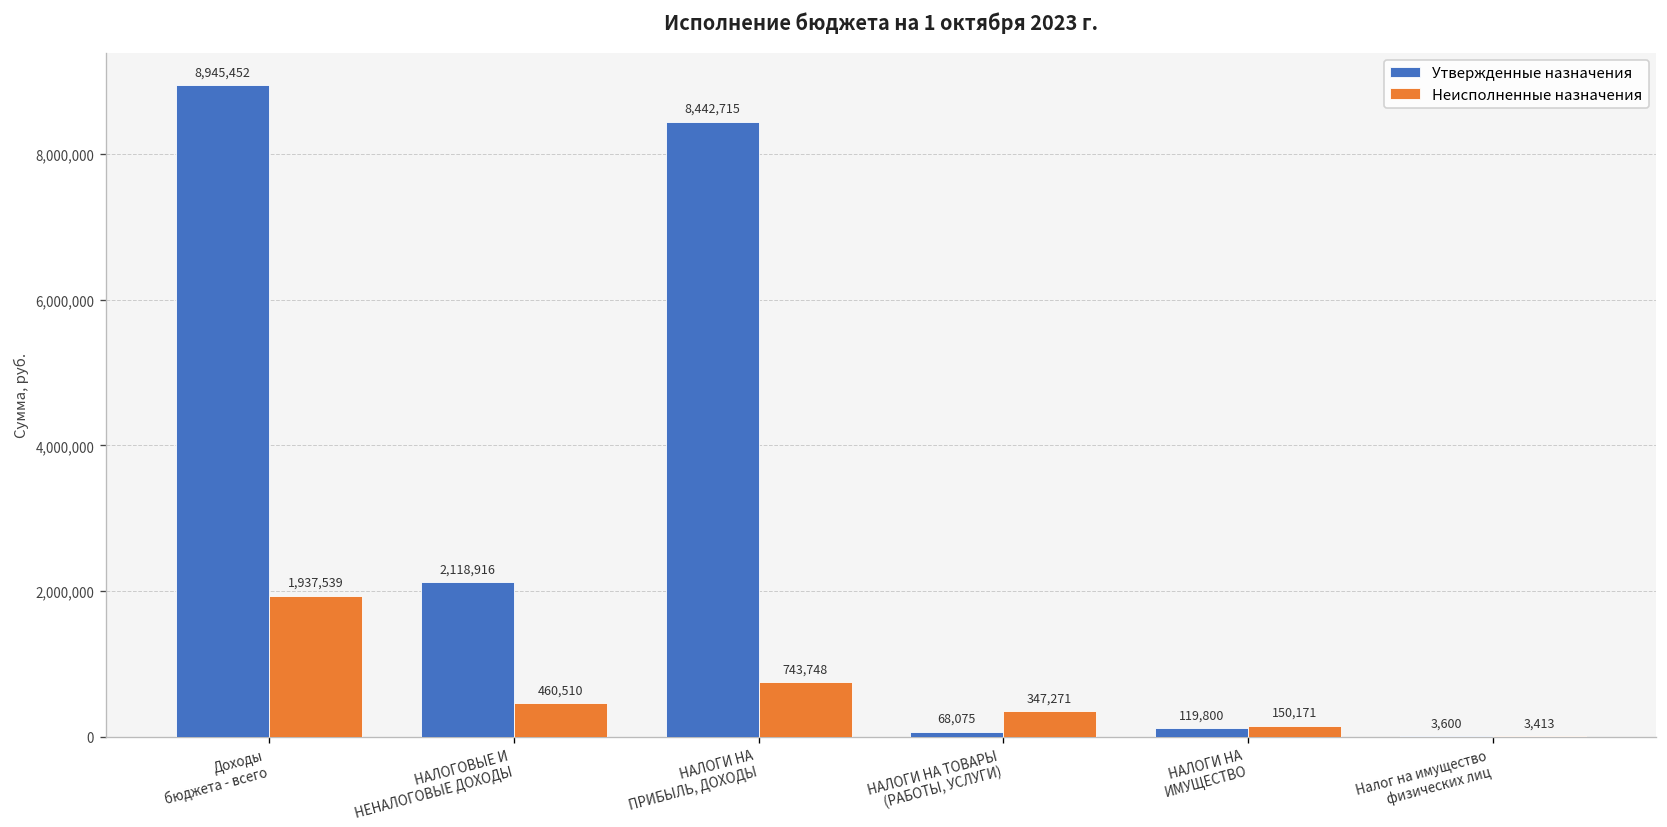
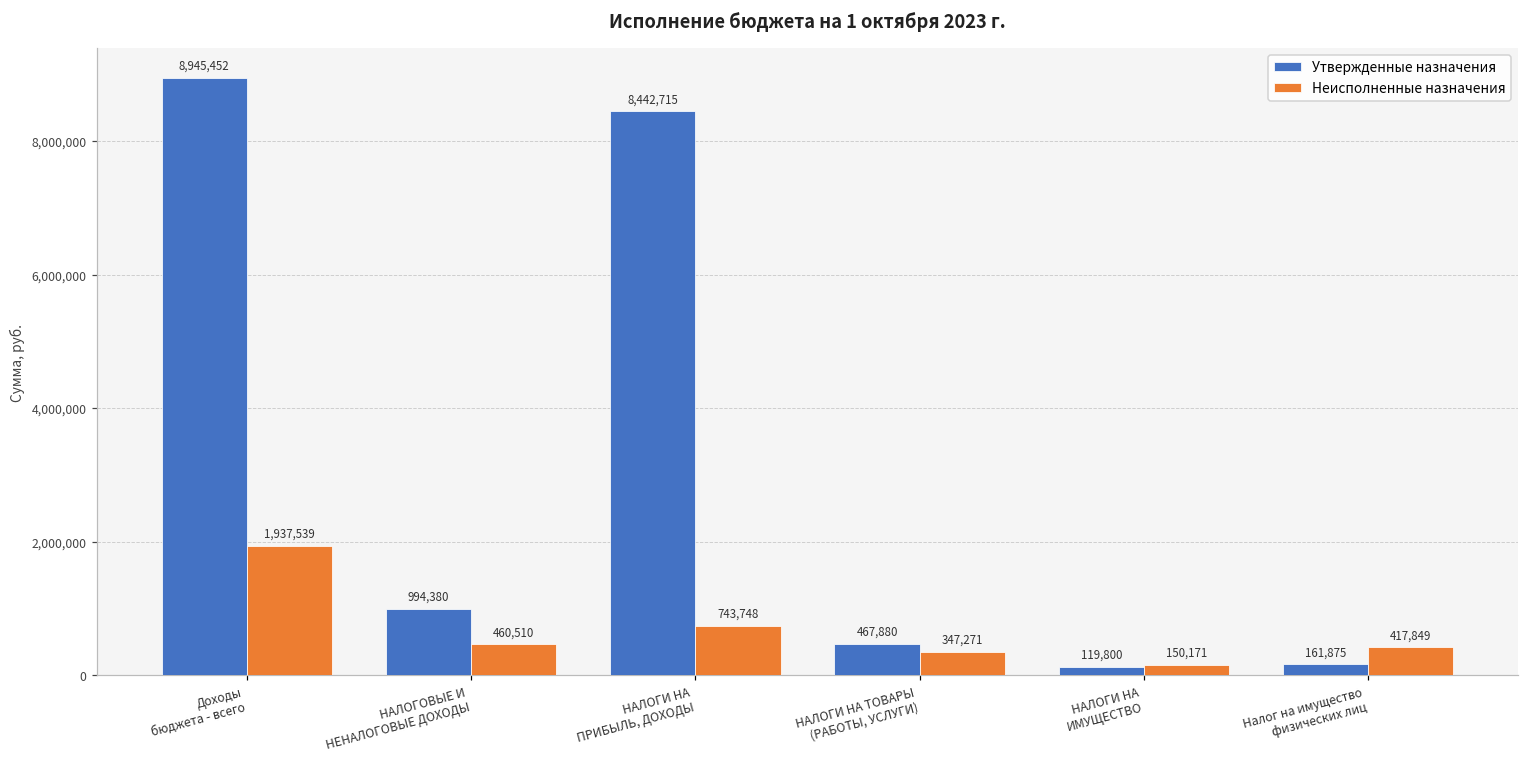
  {
    "Утвержденные назначения": {
      "Доходы бюджета - всего": "8,945,452",
-     "НАЛОГОВЫЕ И НЕНАЛОГОВЫЕ ДОХОДЫ": "2,118,916",
+     "НАЛОГОВЫЕ И НЕНАЛОГОВЫЕ ДОХОДЫ": "994,380",
      "НАЛОГИ НА ПРИБЫЛЬ, ДОХОДЫ": "8,442,715",
-     "НАЛОГИ НА ТОВАРЫ (РАБОТЫ, УСЛУГИ)": "68,075",
+     "НАЛОГИ НА ТОВАРЫ (РАБОТЫ, УСЛУГИ)": "467,880",
      "НАЛОГИ НА ИМУЩЕСТВО": "119,800",
-     "Налог на имущество физических лиц": "3,600"
+     "Налог на имущество физических лиц": "161,875"
    },
    "Неисполненные назначения": {
      "Доходы бюджета - всего": "1,937,539",
      "НАЛОГОВЫЕ И НЕНАЛОГОВЫЕ ДОХОДЫ": "460,510",
      "НАЛОГИ НА ПРИБЫЛЬ, ДОХОДЫ": "743,748",
      "НАЛОГИ НА ТОВАРЫ (РАБОТЫ, УСЛУГИ)": "347,271",
      "НАЛОГИ НА ИМУЩЕСТВО": "150,171",
-     "Налог на имущество физических лиц": "3,413"
+     "Налог на имущество физических лиц": "417,849"
    }
  }
